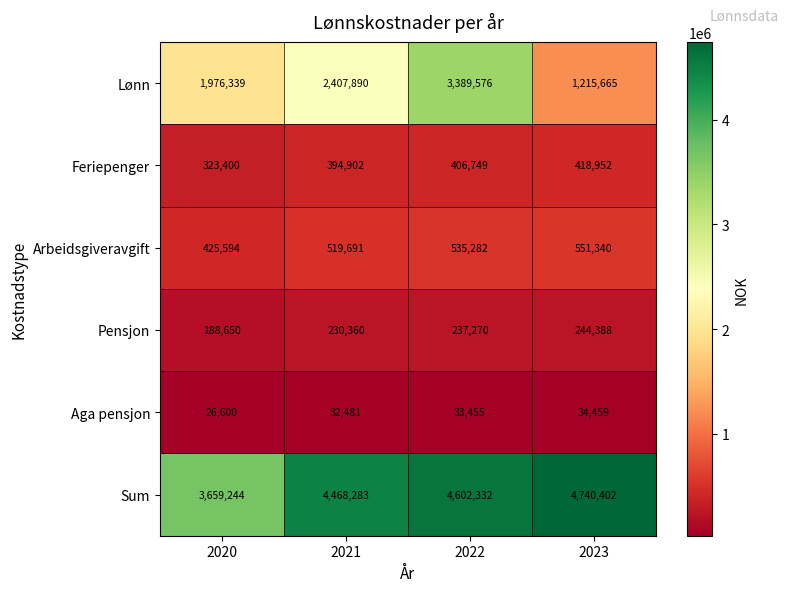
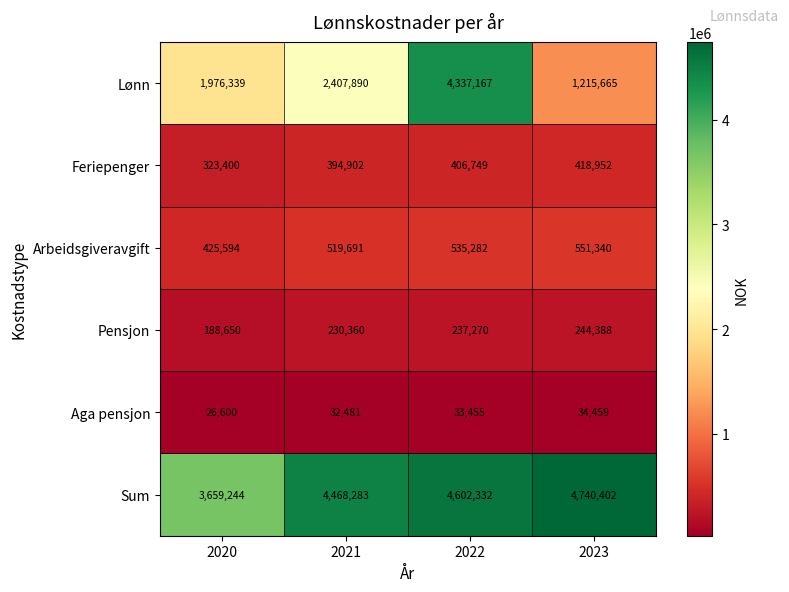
  {
    "Lønn": {
      "2020": "1,976,339",
      "2021": "2,407,890",
-     "2022": "3,389,576",
+     "2022": "4,337,167",
      "2023": "1,215,665"
    },
    "Feriepenger": {
      "2020": "323,400",
      "2021": "394,902",
      "2022": "406,749",
      "2023": "418,952"
    },
    "Arbeidsgiveravgift": {
      "2020": "425,594",
      "2021": "519,691",
      "2022": "535,282",
      "2023": "551,340"
    },
    "Pensjon": {
      "2020": "188,650",
      "2021": "230,360",
      "2022": "237,270",
      "2023": "244,388"
    },
    "Aga pensjon": {
      "2020": "26,600",
      "2021": "32,481",
      "2022": "33,455",
      "2023": "34,459"
    },
    "Sum": {
      "2020": "3,659,244",
      "2021": "4,468,283",
      "2022": "4,602,332",
      "2023": "4,740,402"
    }
  }
